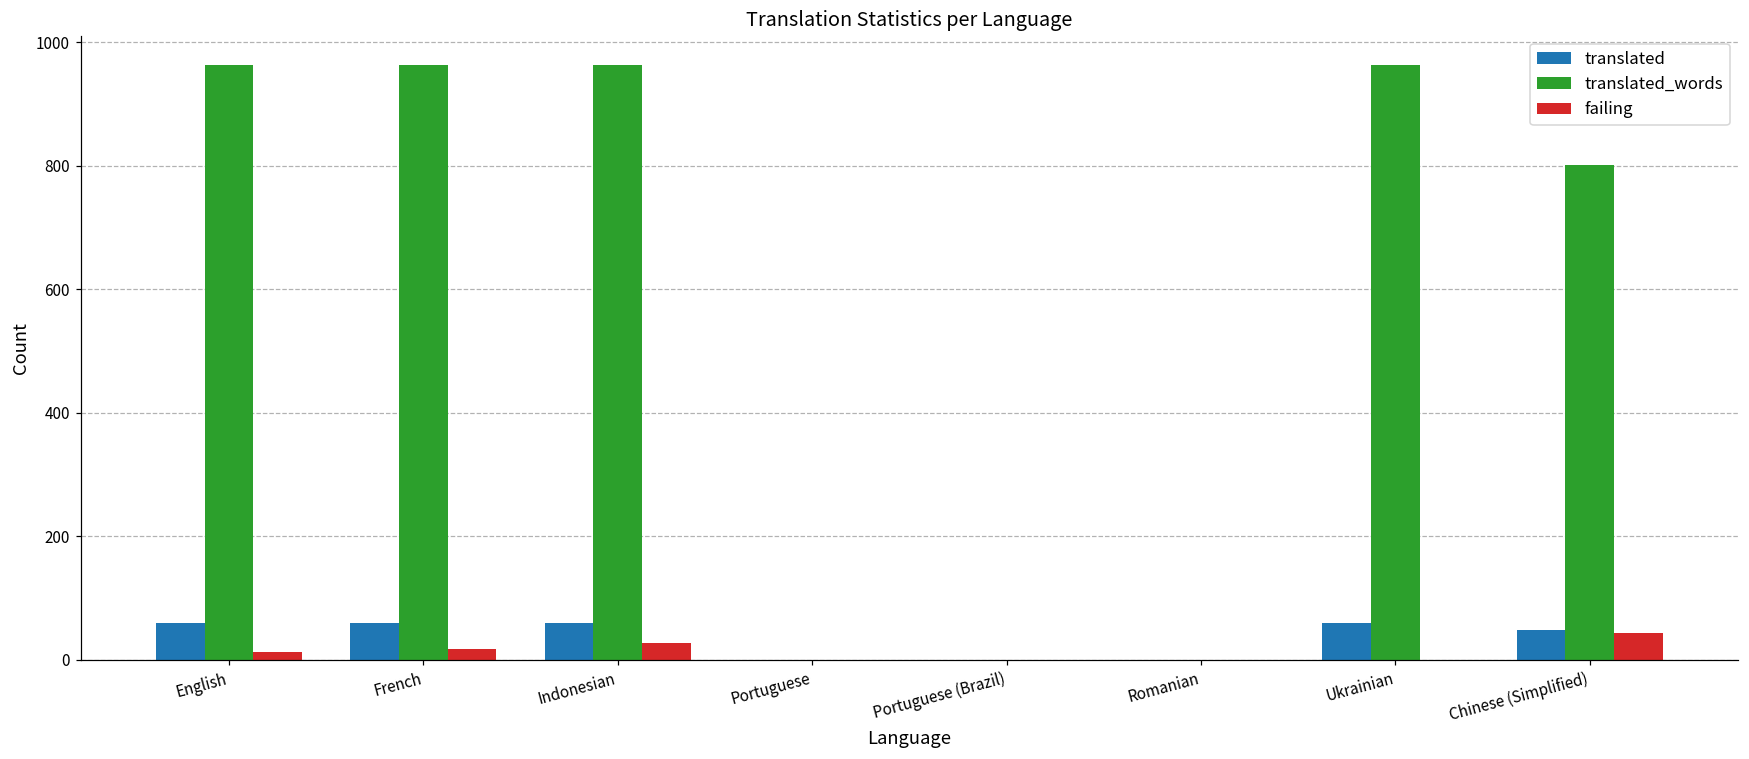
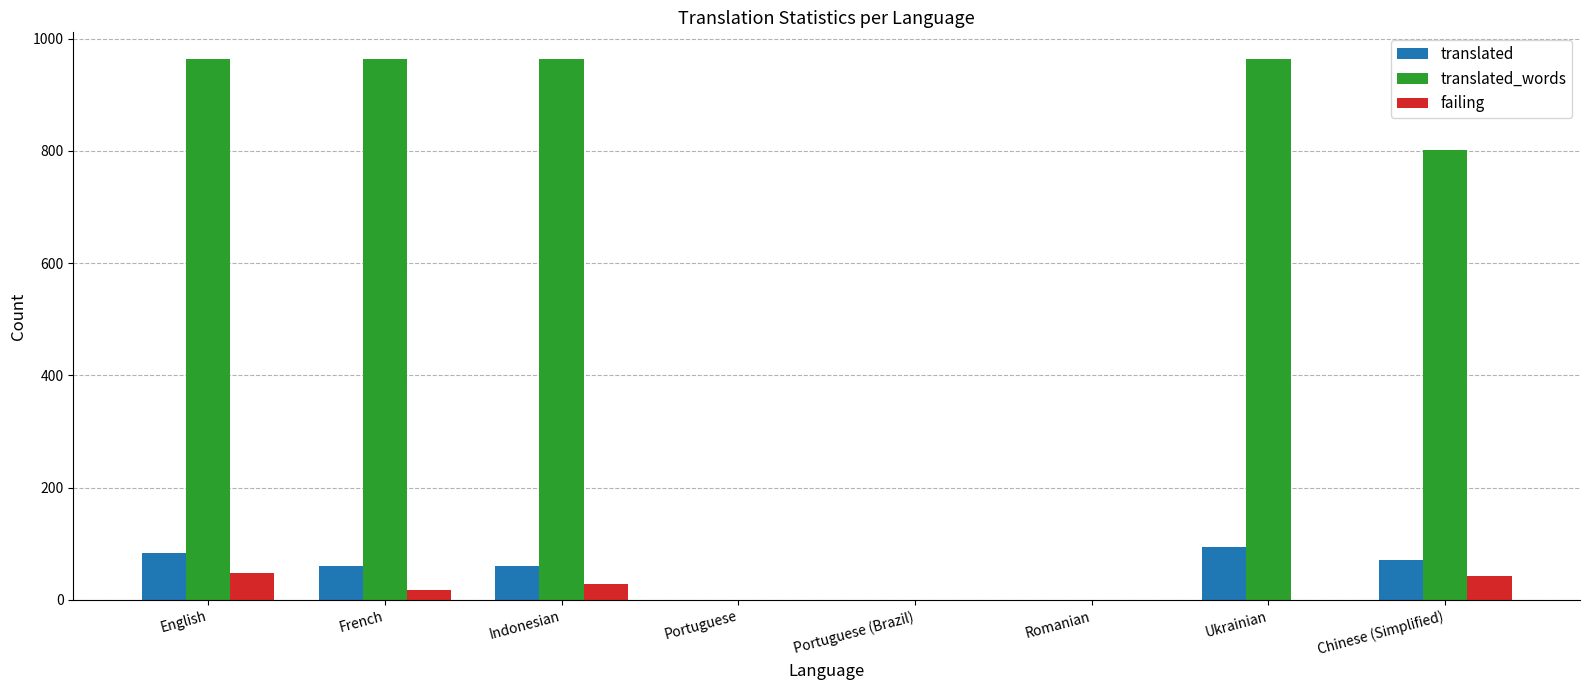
  {
    "translated": {
-     "English": 60,
+     "English": 80,
      "French": 60,
      "Indonesian": 60,
      "Portuguese": 0,
      "Portuguese (Brazil)": 0,
      "Romanian": 0,
-     "Ukrainian": 60,
-     "Chinese (Simplified)": 50
+     "Ukrainian": 100,
+     "Chinese (Simplified)": 70
    },
    "translated_words": {
      "English": 960,
      "French": 960,
      "Indonesian": 960,
      "Portuguese": 0,
      "Portuguese (Brazil)": 0,
      "Romanian": 0,
      "Ukrainian": 960,
      "Chinese (Simplified)": 800
    },
    "failing": {
-     "English": 10,
+     "English": 50,
      "French": 20,
      "Indonesian": 30,
      "Portuguese": 0,
      "Portuguese (Brazil)": 0,
      "Romanian": 0,
      "Ukrainian": 0,
      "Chinese (Simplified)": 40
    }
  }
